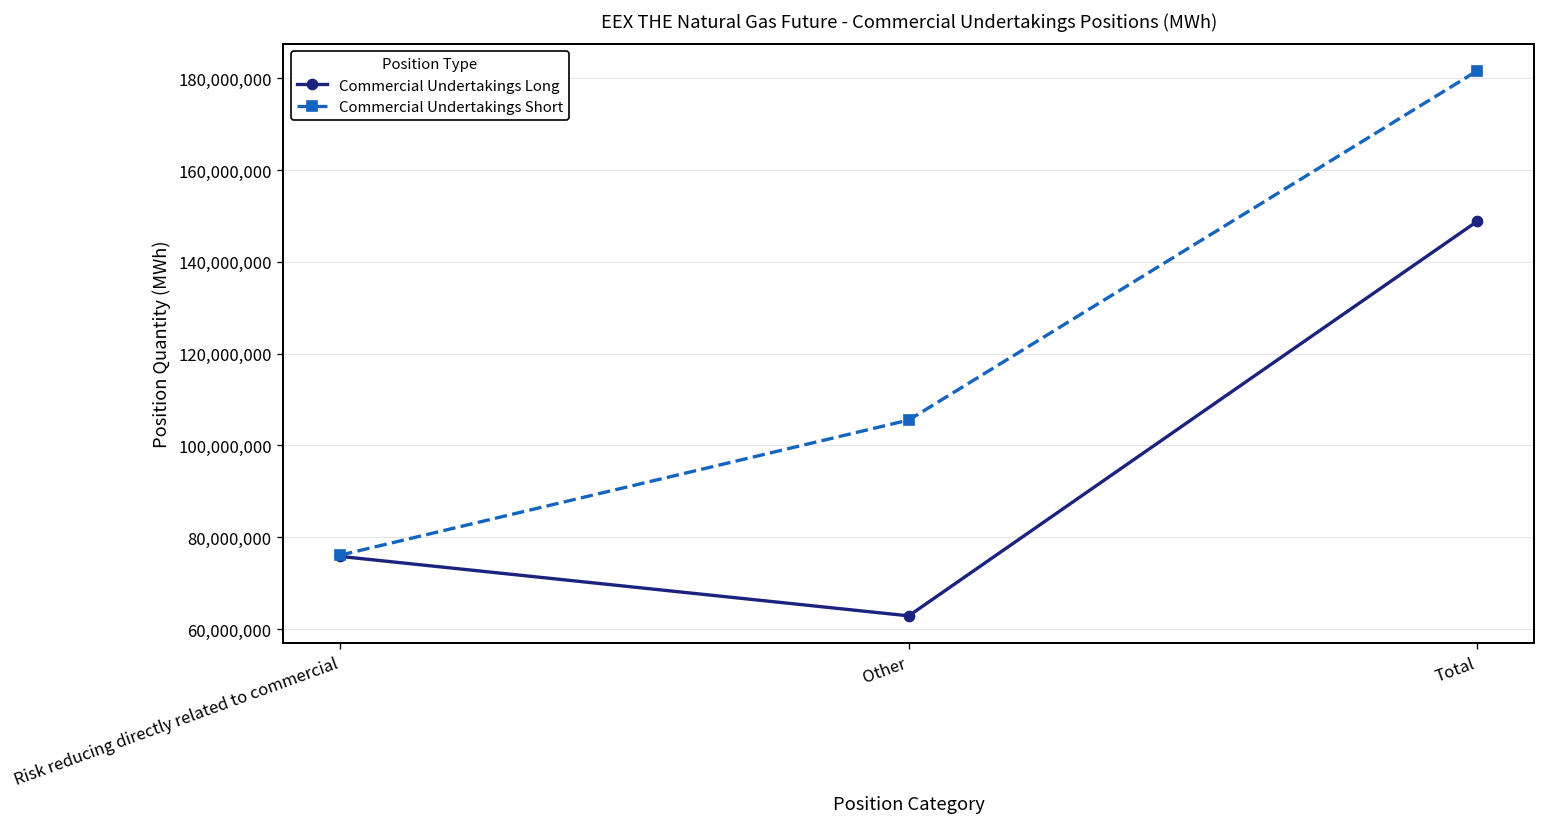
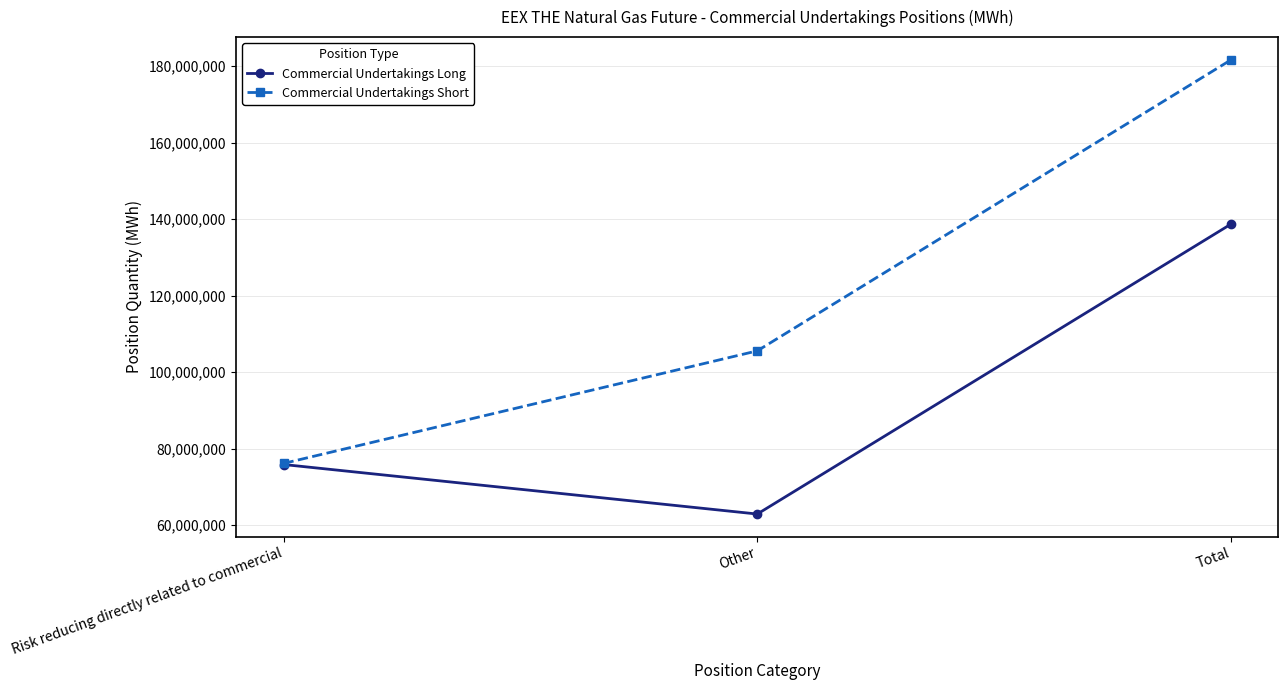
  {
    "Commercial Undertakings Long": {
      "Other": "63,000,000",
-     "Total": "149,000,000"
+     "Total": "139,000,000"
    },
    "Commercial Undertakings Short": {
      "Other": "106,000,000",
      "Total": "182,000,000"
    }
  }
